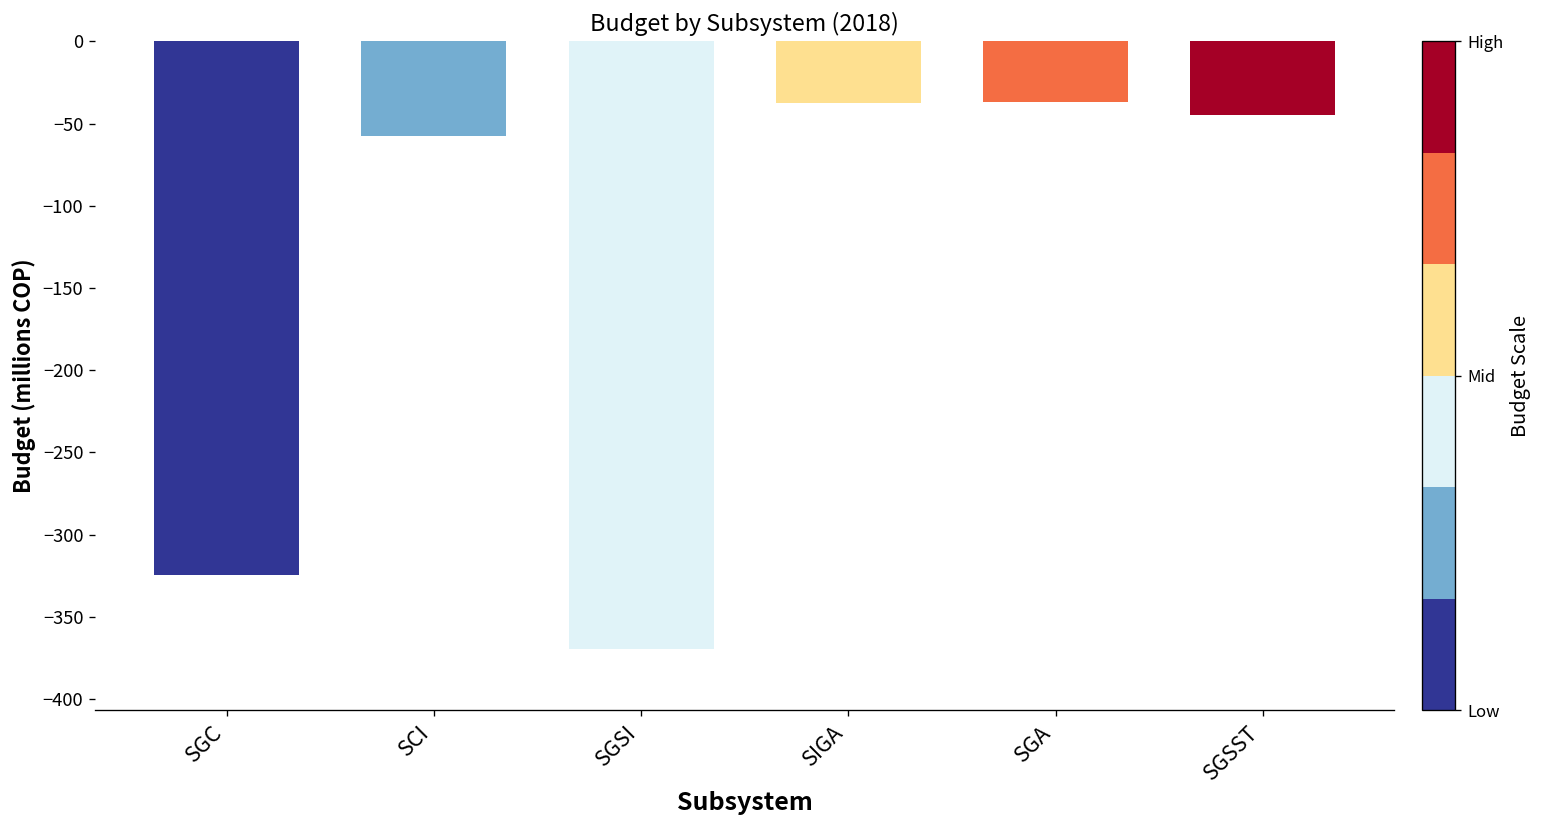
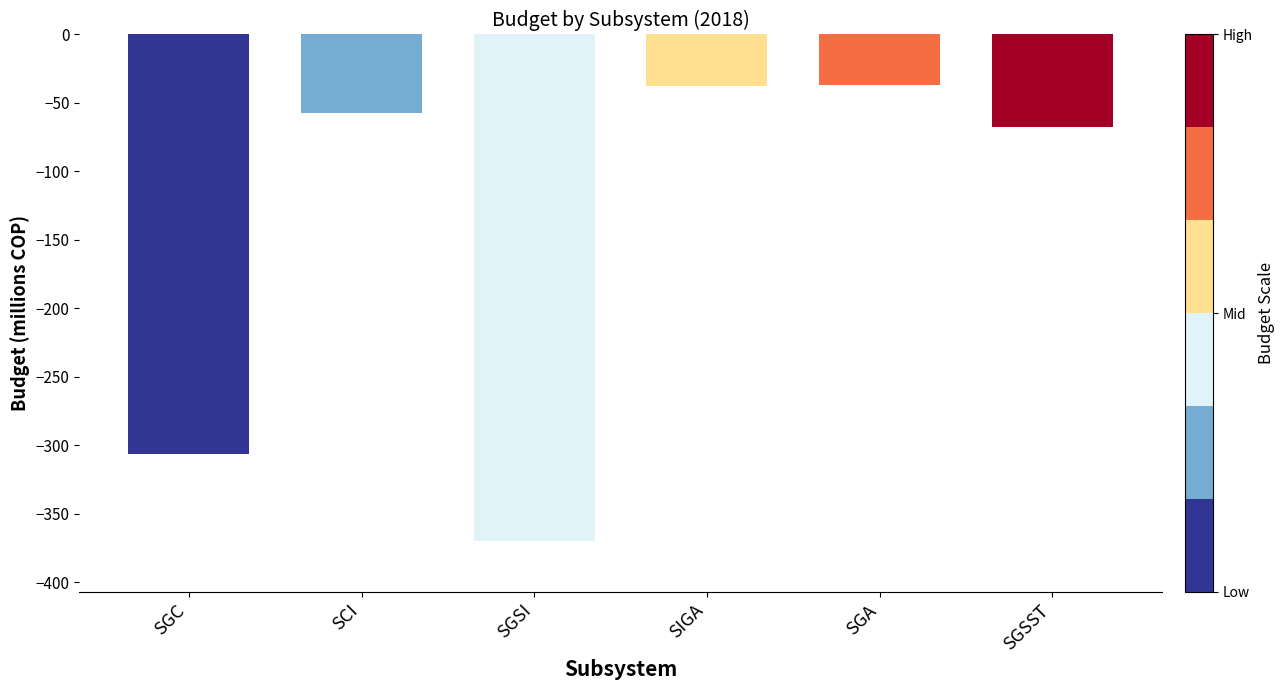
  {
-   "SGC": -325,
+   "SGC": -307,
    "SCI": -58,
    "SGSI": -370,
    "SIGA": -38,
    "SGA": -37,
-   "SGSST": -45
+   "SGSST": -67
  }
